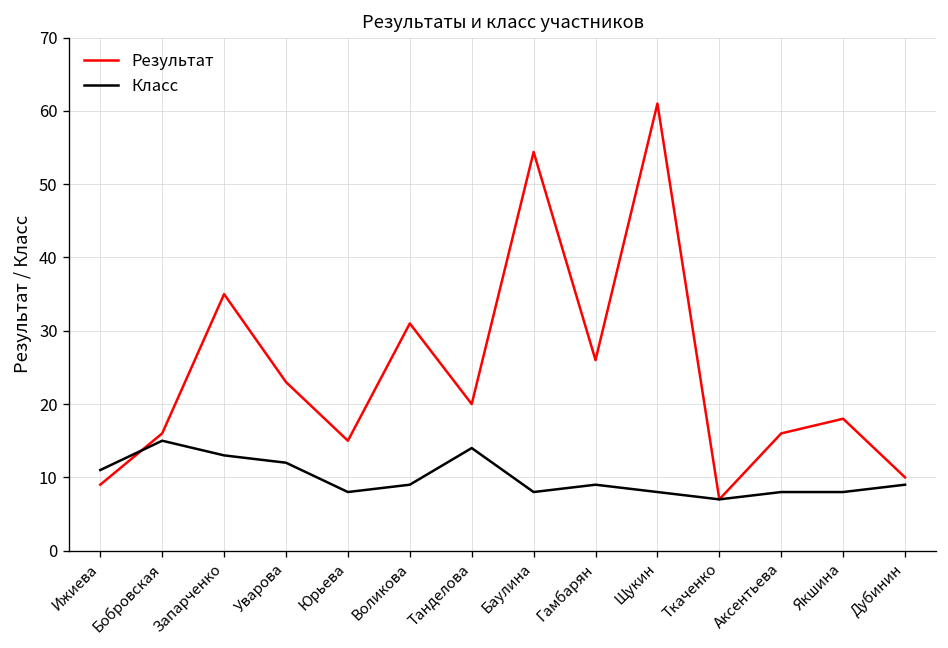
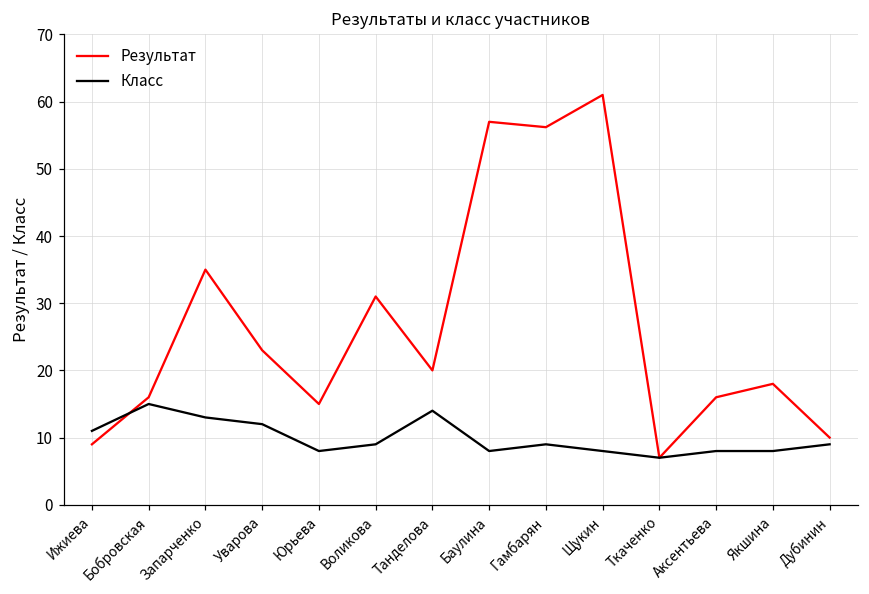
  {
    "Результат": {
      "Ижиева": 9,
      "Бобровская": 16,
      "Запарченко": 35,
      "Уварова": 23,
      "Юрьева": 15,
      "Воликова": 31,
      "Танделова": 20,
-     "Баулина": 54,
-     "Гамбарян": 26,
+     "Баулина": 57,
+     "Гамбарян": 56,
      "Щукин": 61,
      "Аксентьева": 16,
      "Якшина": 18,
      "Дубинин": 10
    },
    "Класс": {
      "Ижиева": 11,
      "Бобровская": 15,
      "Запарченко": 13,
      "Уварова": 12,
      "Юрьева": 8,
      "Воликова": 9,
      "Танделова": 14,
      "Баулина": 8,
      "Гамбарян": 9,
      "Щукин": 8,
      "Аксентьева": 8,
      "Якшина": 8,
      "Дубинин": 9
    }
  }
